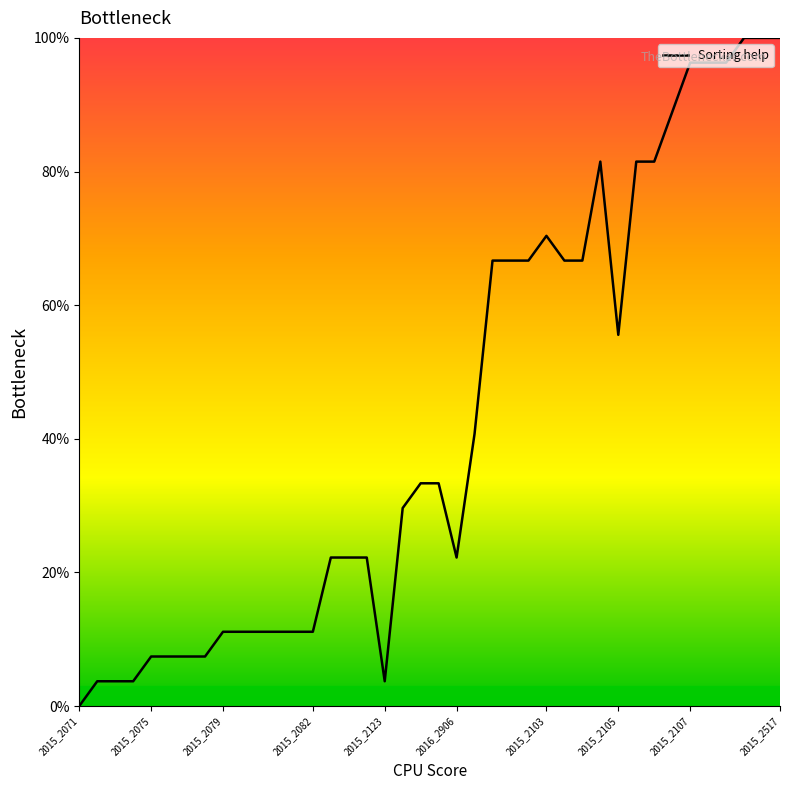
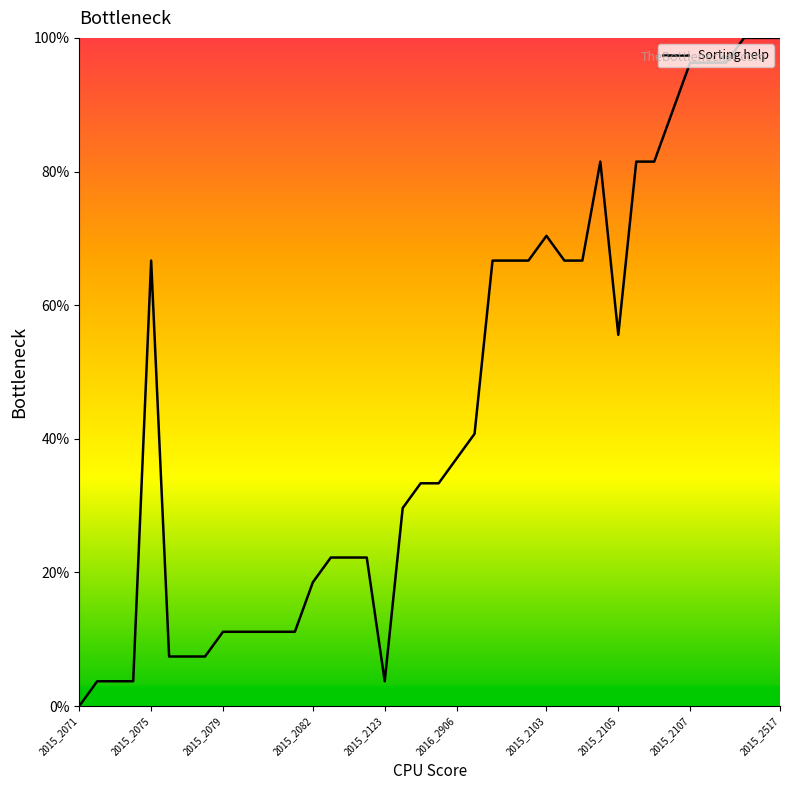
  {
-   "2015_2075": "7%",
+   "2015_2075": "67%",
    "2015_2079": "11%",
-   "2015_2082": "11%",
+   "2015_2082": "19%",
    "2015_2123": "4%",
-   "2016_2906": "22%",
+   "2016_2906": "37%",
    "2015_2103": "70%",
    "2015_2105": "56%",
    "2015_2517": "100%"
  }
